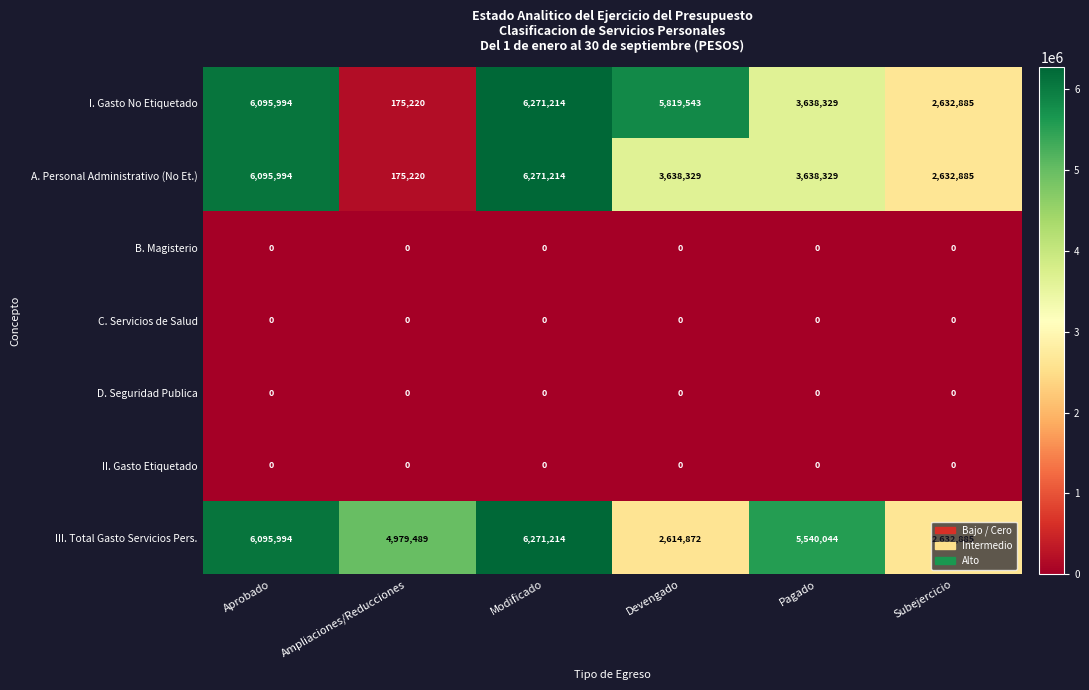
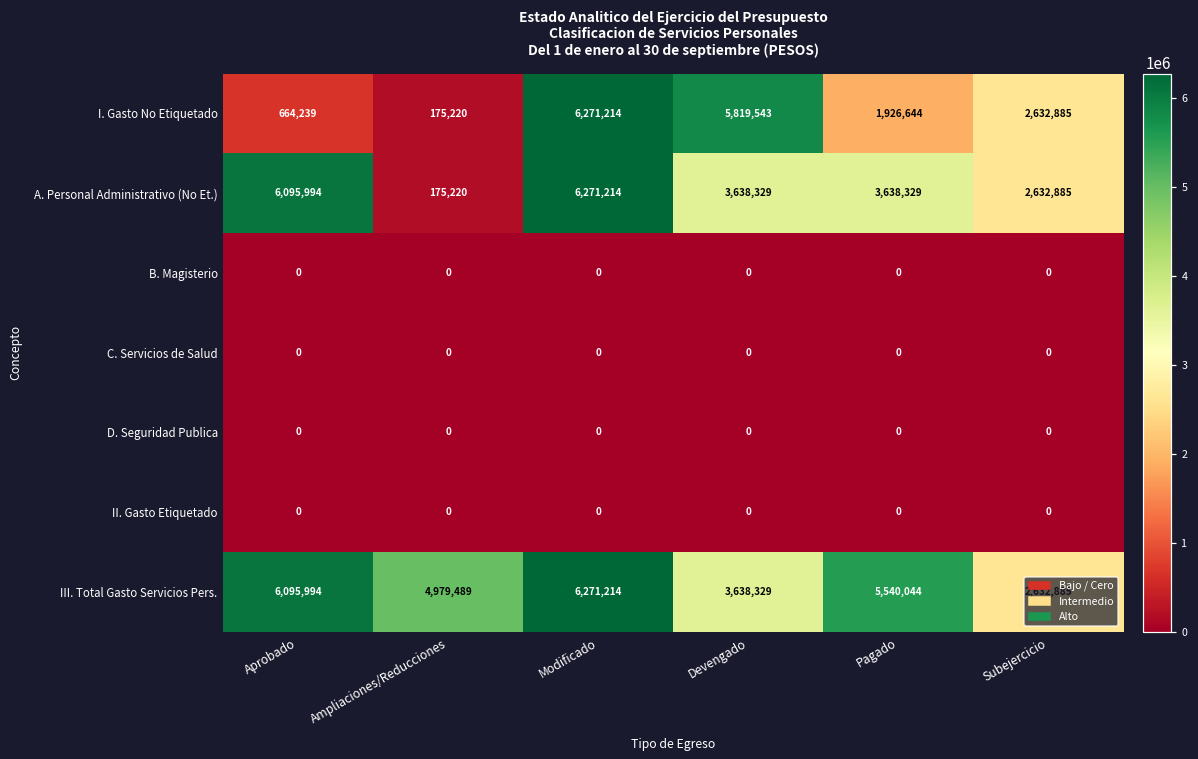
  {
    "I. Gasto No Etiquetado": {
-     "Aprobado": "6,095,994",
+     "Aprobado": "664,239",
      "Ampliaciones/Reducciones": "175,220",
      "Modificado": "6,271,214",
      "Devengado": "5,819,543",
-     "Pagado": "3,638,329",
+     "Pagado": "1,926,644",
      "Subejercicio": "2,632,885"
    },
    "A. Personal Administrativo (No Et.)": {
      "Aprobado": "6,095,994",
      "Ampliaciones/Reducciones": "175,220",
      "Modificado": "6,271,214",
      "Devengado": "3,638,329",
      "Pagado": "3,638,329",
      "Subejercicio": "2,632,885"
    },
    "B. Magisterio": {
      "Aprobado": "0",
      "Ampliaciones/Reducciones": "0",
      "Modificado": "0",
      "Devengado": "0",
      "Pagado": "0",
      "Subejercicio": "0"
    },
    "C. Servicios de Salud": {
      "Aprobado": "0",
      "Ampliaciones/Reducciones": "0",
      "Modificado": "0",
      "Devengado": "0",
      "Pagado": "0",
      "Subejercicio": "0"
    },
    "D. Seguridad Publica": {
      "Aprobado": "0",
      "Ampliaciones/Reducciones": "0",
      "Modificado": "0",
      "Devengado": "0",
      "Pagado": "0",
      "Subejercicio": "0"
    },
    "II. Gasto Etiquetado": {
      "Aprobado": "0",
      "Ampliaciones/Reducciones": "0",
      "Modificado": "0",
      "Devengado": "0",
      "Pagado": "0",
      "Subejercicio": "0"
    },
    "III. Total Gasto Servicios Pers.": {
      "Aprobado": "6,095,994",
      "Ampliaciones/Reducciones": "4,979,489",
      "Modificado": "6,271,214",
-     "Devengado": "2,614,872",
+     "Devengado": "3,638,329",
      "Pagado": "5,540,044"
    }
  }
